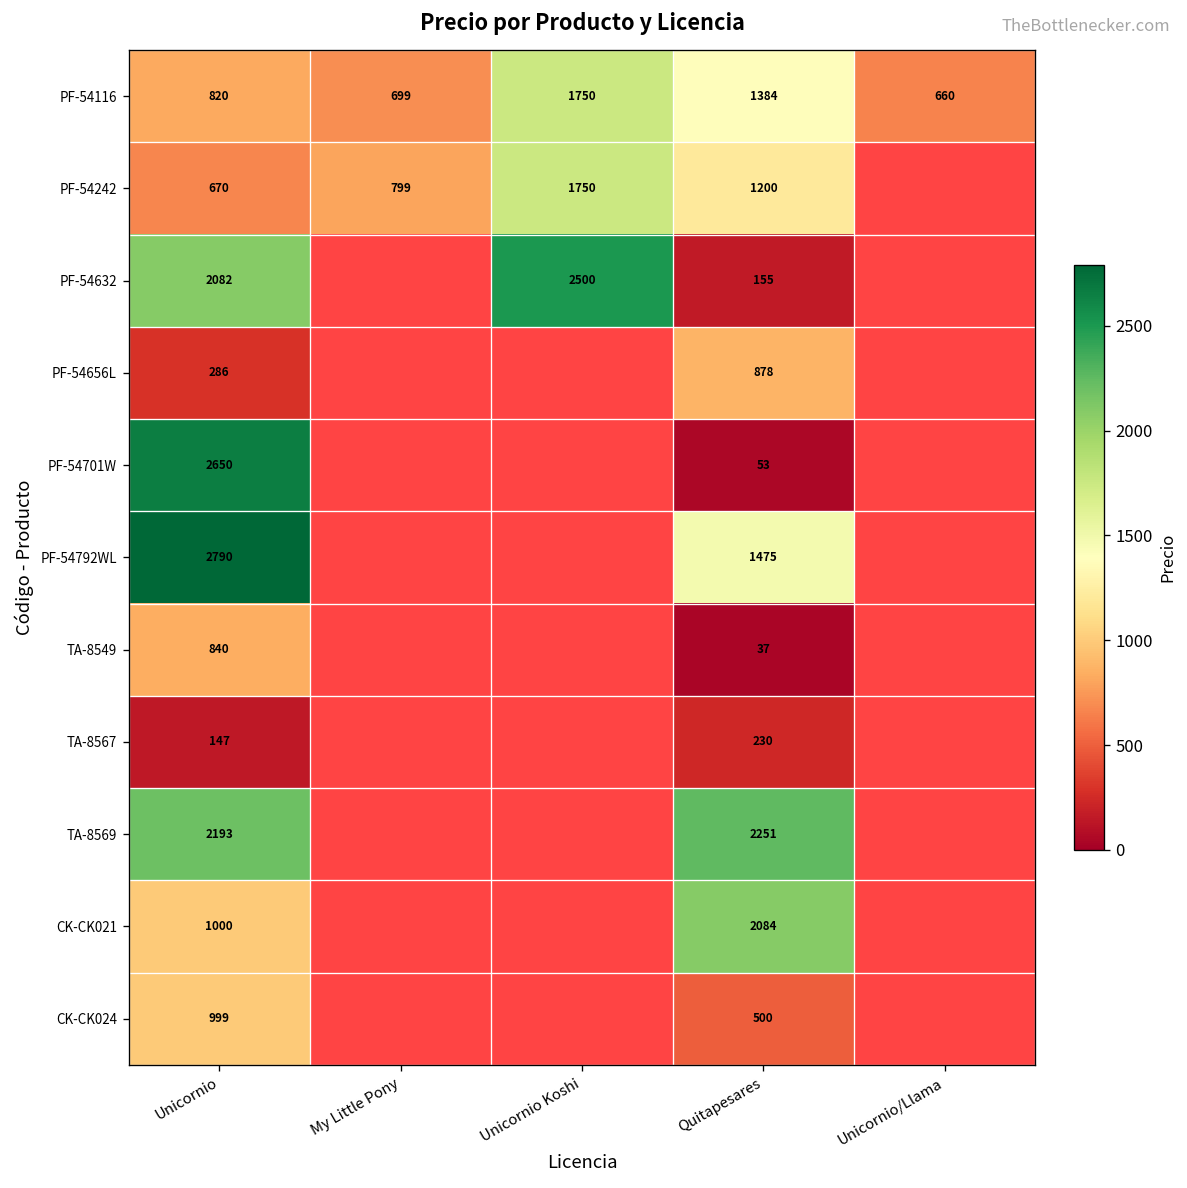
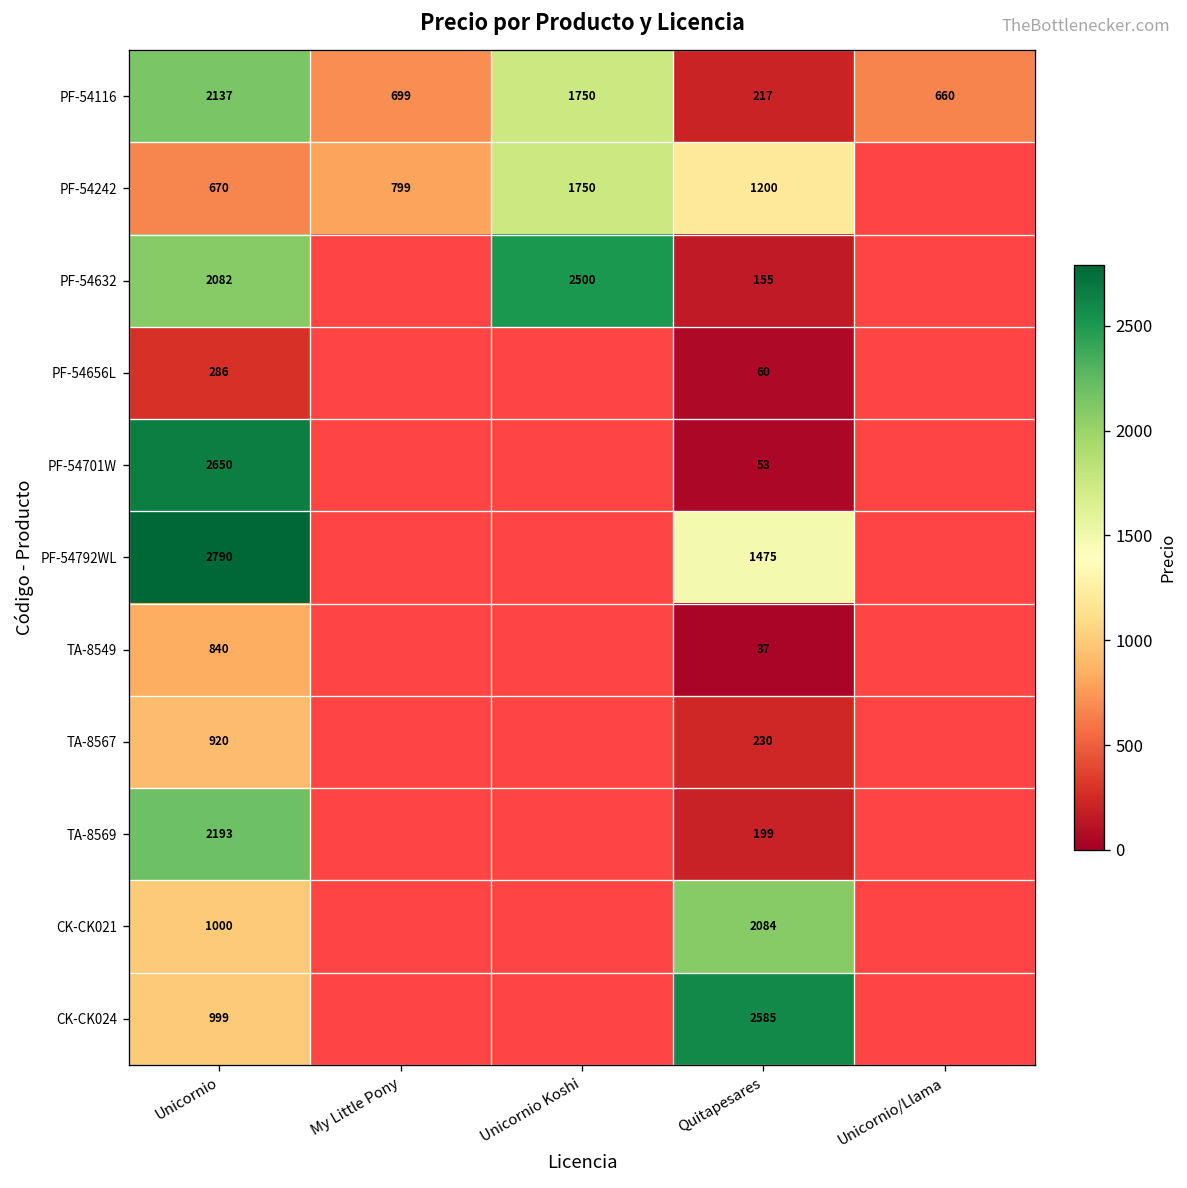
  {
    "PF-54116": {
-     "Unicornio": 820,
+     "Unicornio": 2137,
      "My Little Pony": 699,
      "Unicornio Koshi": 1750,
-     "Quitapesares": 1384,
+     "Quitapesares": 217,
      "Unicornio/Llama": 660
    },
    "PF-54242": {
      "Unicornio": 670,
      "My Little Pony": 799,
      "Unicornio Koshi": 1750,
      "Quitapesares": 1200
    },
    "PF-54632": {
      "Unicornio": 2082,
      "Unicornio Koshi": 2500,
      "Quitapesares": 155
    },
    "PF-54656L": {
      "Unicornio": 286,
-     "Quitapesares": 878
+     "Quitapesares": 60
    },
    "PF-54701W": {
      "Unicornio": 2650,
      "Quitapesares": 53
    },
    "PF-54792WL": {
      "Unicornio": 2790,
      "Quitapesares": 1475
    },
    "TA-8549": {
      "Unicornio": 840,
      "Quitapesares": 37
    },
    "TA-8567": {
-     "Unicornio": 147,
+     "Unicornio": 920,
      "Quitapesares": 230
    },
    "TA-8569": {
      "Unicornio": 2193,
-     "Quitapesares": 2251
+     "Quitapesares": 199
    },
    "CK-CK021": {
      "Unicornio": 1000,
      "Quitapesares": 2084
    },
    "CK-CK024": {
      "Unicornio": 999,
-     "Quitapesares": 500
+     "Quitapesares": 2585
    }
  }
